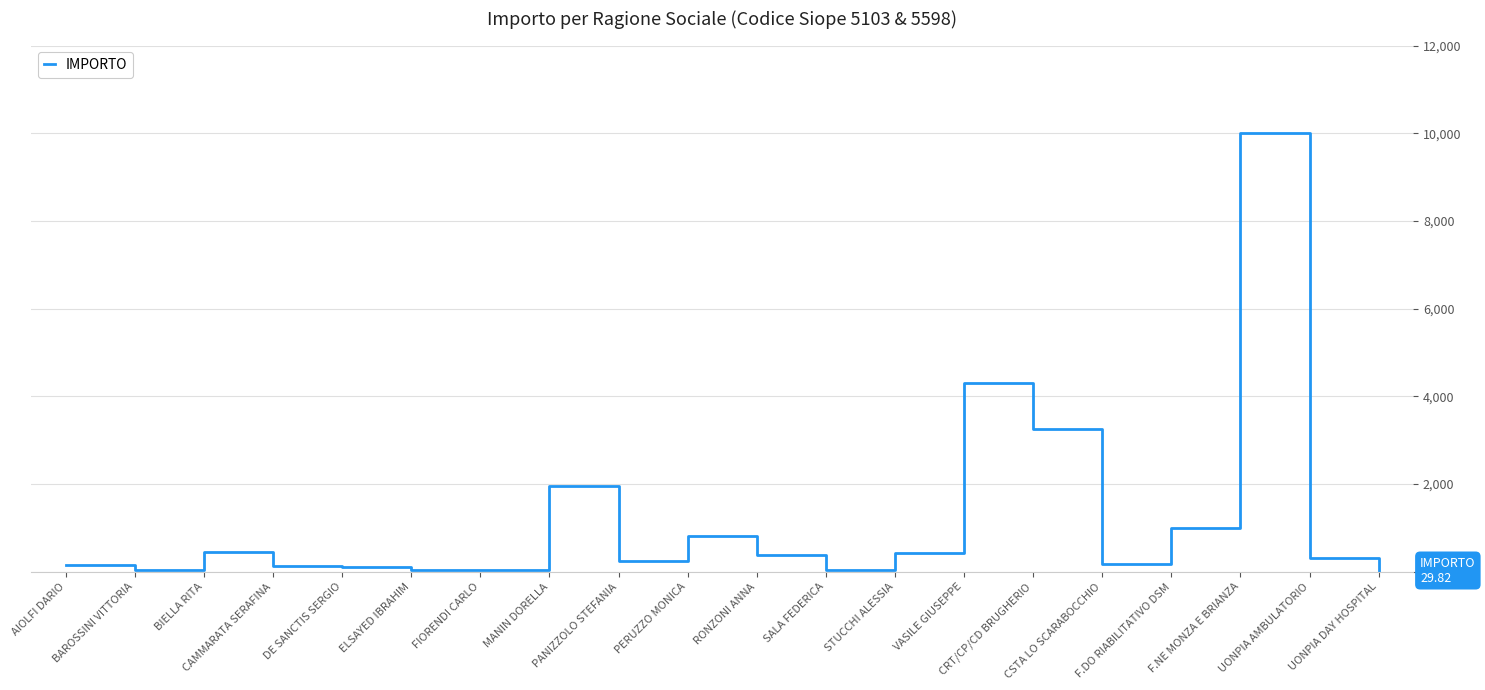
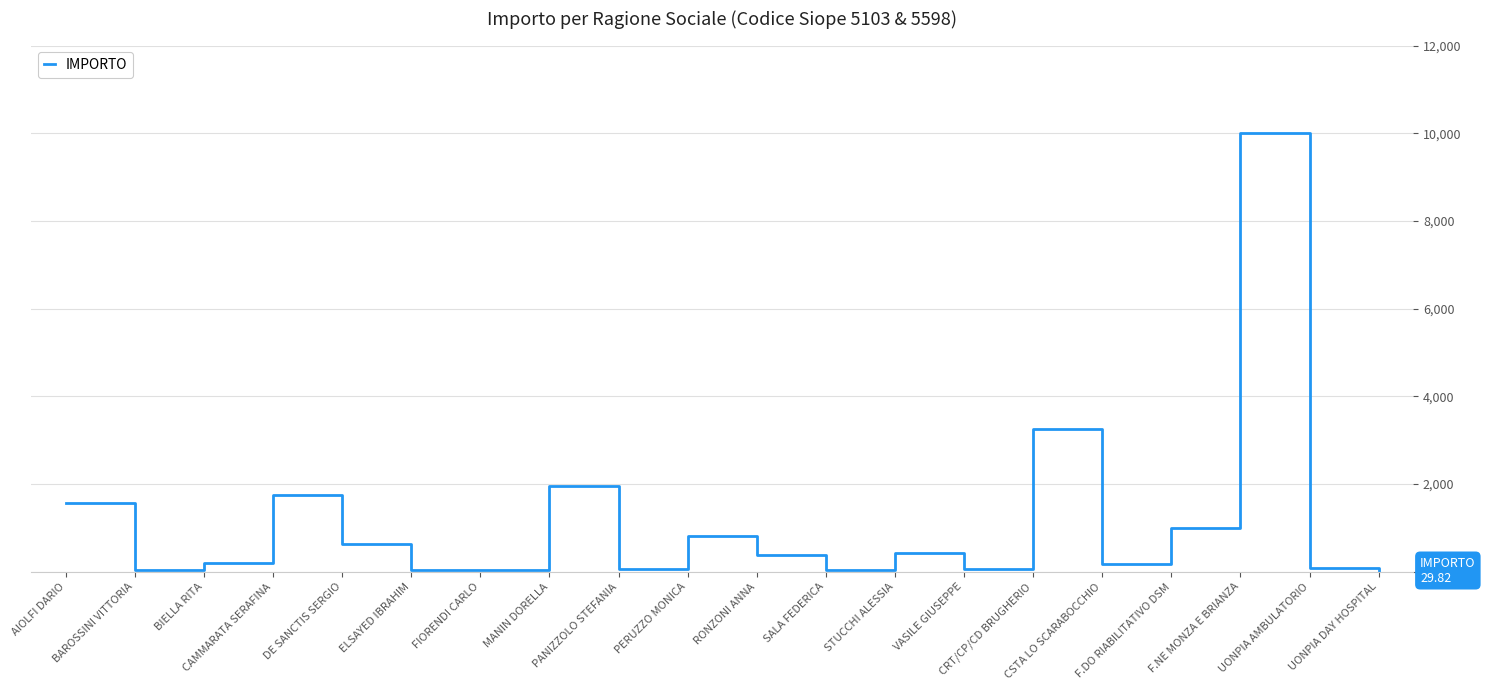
  {
-   "AIOLFI DARIO": "200",
+   "AIOLFI DARIO": "1,600",
    "BAROSSINI VITTORIA": "0",
-   "BIELLA RITA": "500",
-   "CAMMARATA SERAFINA": "100",
-   "DE SANCTIS SERGIO": "100",
+   "BIELLA RITA": "200",
+   "CAMMARATA SERAFINA": "1,700",
+   "DE SANCTIS SERGIO": "600",
    "ELSAYED IBRAHIM": "0",
    "FIORENDI CARLO": "0",
    "MANIN DORELLA": "2,000",
-   "PANIZZOLO STEFANIA": "300",
+   "PANIZZOLO STEFANIA": "100",
    "PERUZZO MONICA": "800",
    "RONZONI ANNA": "400",
    "SALA FEDERICA": "0",
    "STUCCHI ALESSIA": "400",
-   "VASILE GIUSEPPE": "4,300",
+   "VASILE GIUSEPPE": "100",
    "CRT/CP/CD BRUGHERIO": "3,300",
    "CSTA LO SCARABOCCHIO": "200",
    "F.DO RIABILITATIVO DSM": "1,000",
    "F.NE MONZA E BRIANZA": "10,000",
-   "UONPIA AMBULATORIO": "300",
+   "UONPIA AMBULATORIO": "100",
    "UONPIA DAY HOSPITAL": "0"
  }
